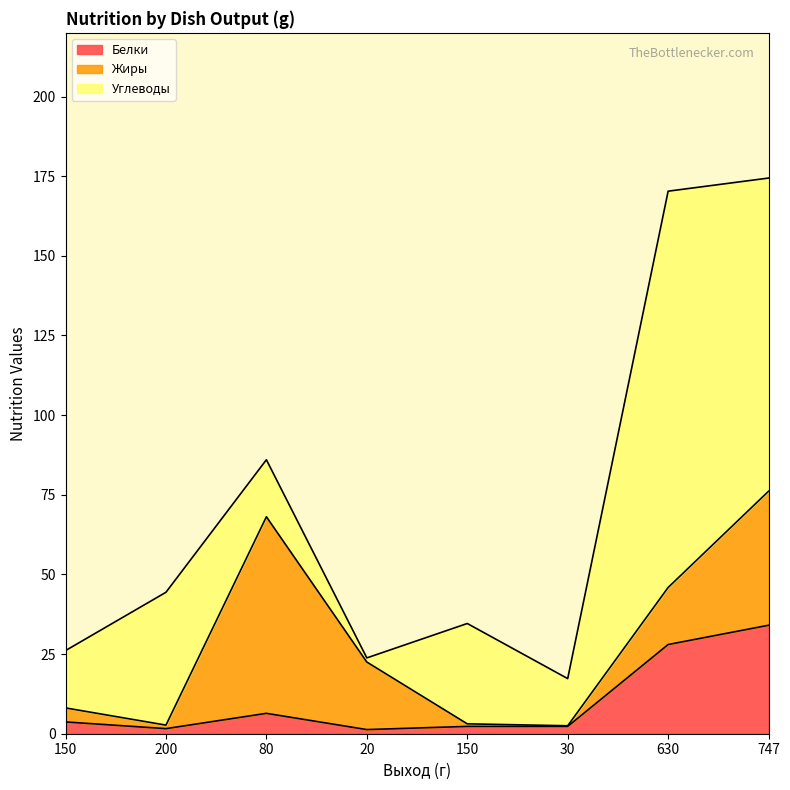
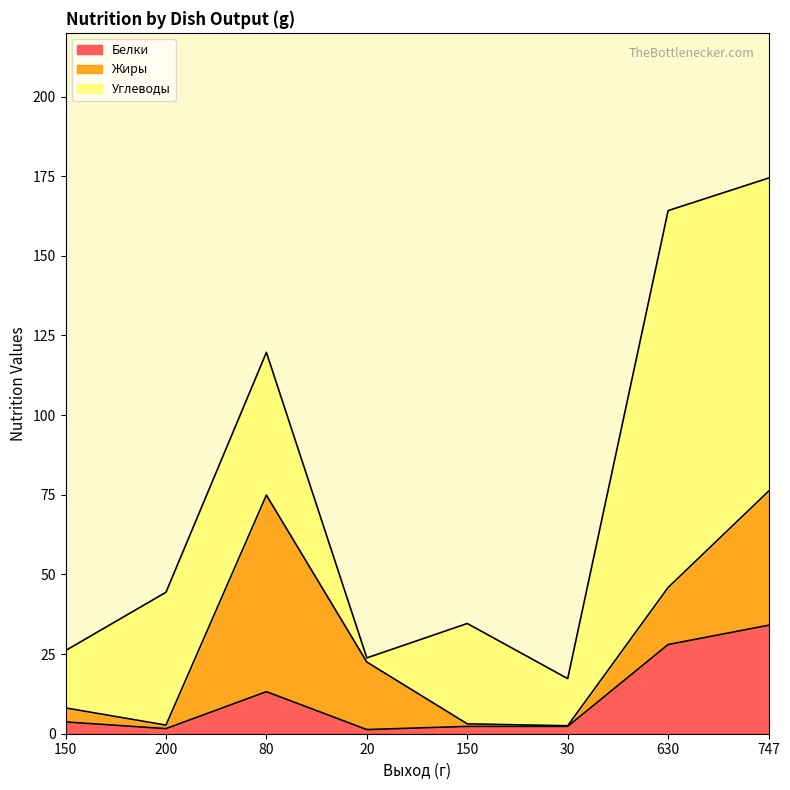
  {
    "Белки": {
      "200": 2,
-     "80": 6,
+     "80": 13,
      "20": 1,
      "630": 28,
      "747": 34
    },
    "Жиры": {
      "200": 1,
      "80": 62,
      "20": 21,
      "630": 18,
      "747": 42
    },
    "Углеводы": {
      "200": 42,
-     "80": 18,
+     "80": 45,
      "20": 1,
      "30": 15,
-     "630": 124,
+     "630": 118,
      "747": 98
    }
  }
